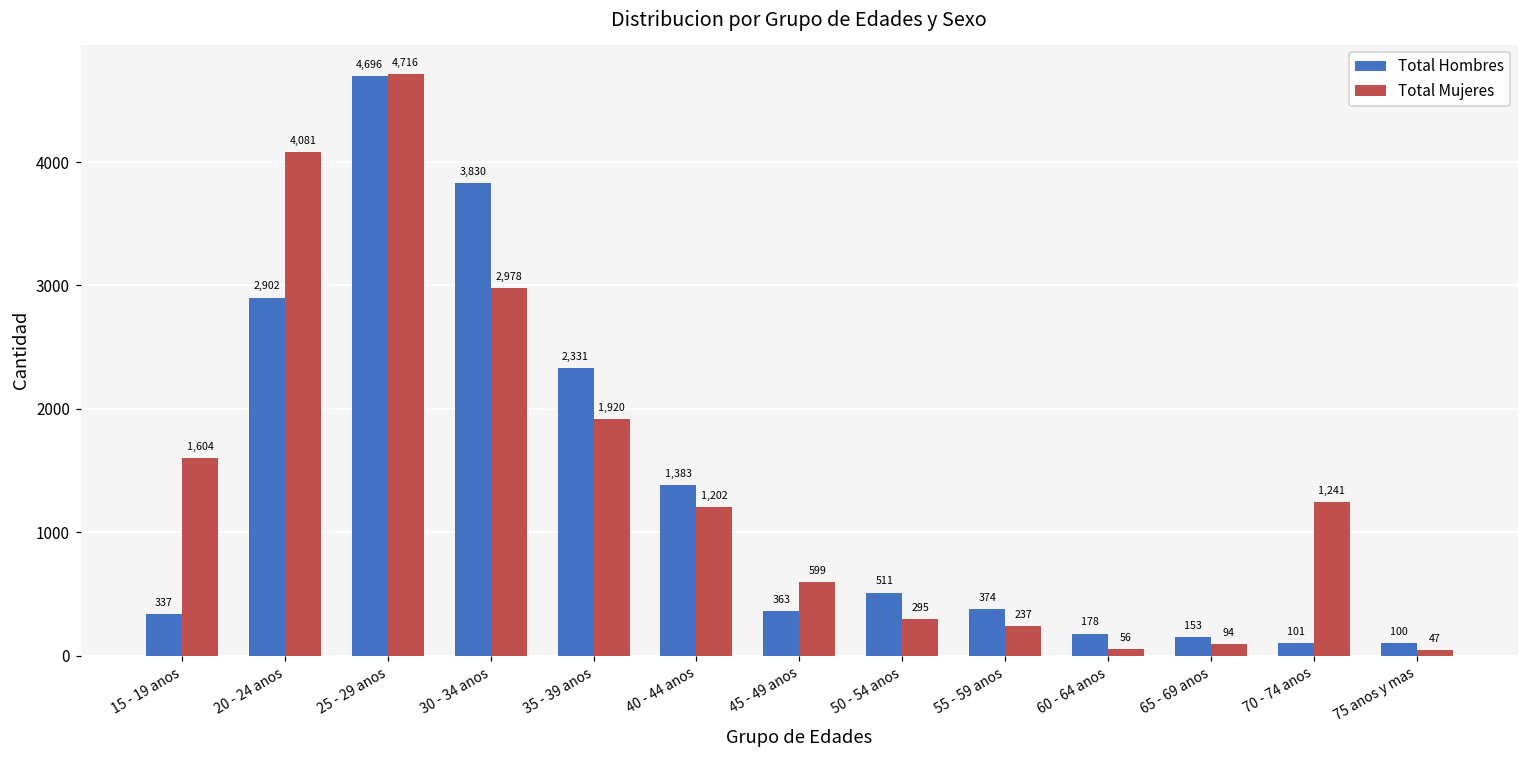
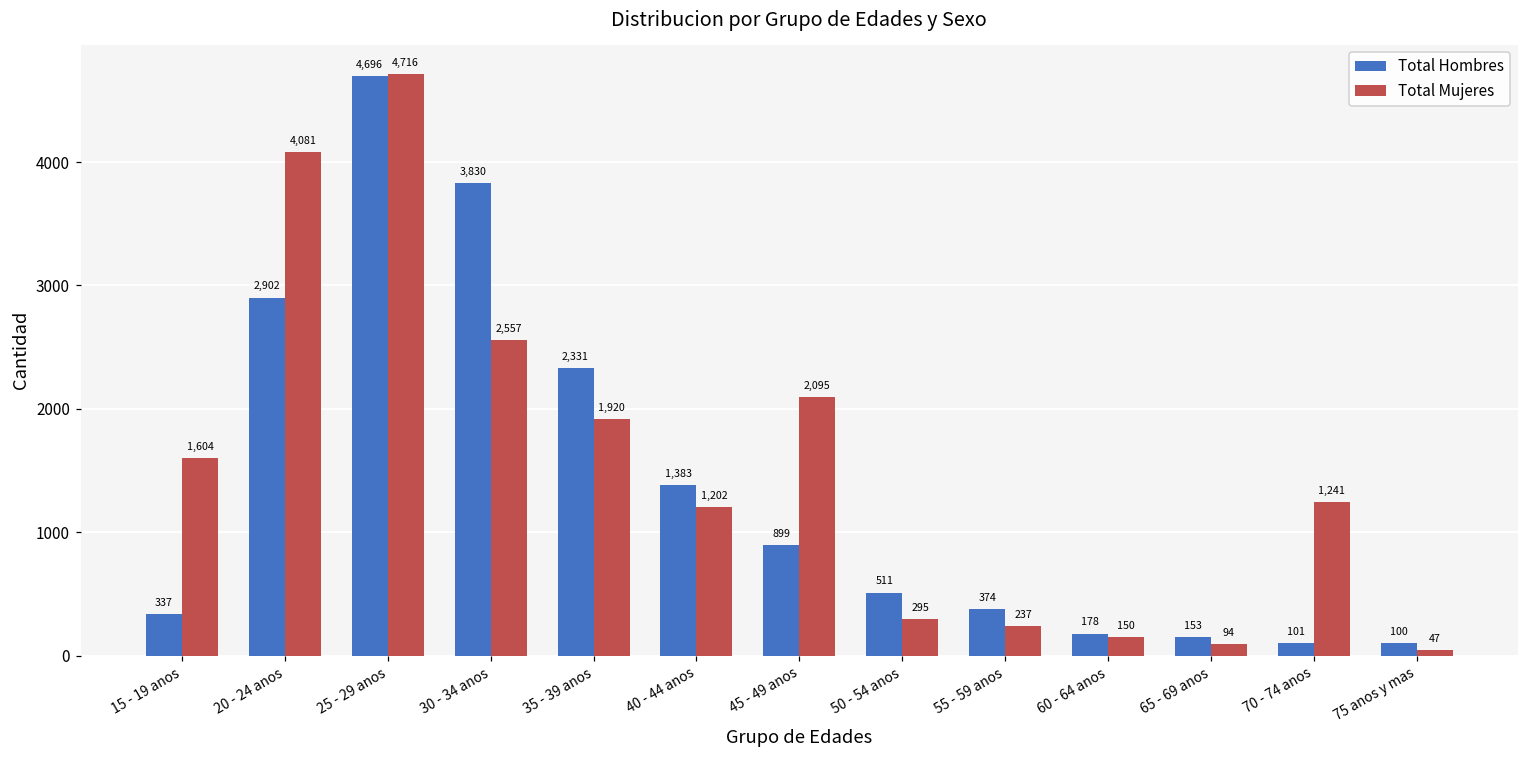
  {
    "Total Hombres": {
      "15 - 19 anos": "337",
      "20 - 24 anos": "2,902",
      "25 - 29 anos": "4,696",
      "30 - 34 anos": "3,830",
      "35 - 39 anos": "2,331",
      "40 - 44 anos": "1,383",
-     "45 - 49 anos": "363",
+     "45 - 49 anos": "899",
      "50 - 54 anos": "511",
      "55 - 59 anos": "374",
      "60 - 64 anos": "178",
      "65 - 69 anos": "153",
      "70 - 74 anos": "101",
      "75 anos y mas": "100"
    },
    "Total Mujeres": {
      "15 - 19 anos": "1,604",
      "20 - 24 anos": "4,081",
      "25 - 29 anos": "4,716",
-     "30 - 34 anos": "2,978",
+     "30 - 34 anos": "2,557",
      "35 - 39 anos": "1,920",
      "40 - 44 anos": "1,202",
-     "45 - 49 anos": "599",
+     "45 - 49 anos": "2,095",
      "50 - 54 anos": "295",
      "55 - 59 anos": "237",
-     "60 - 64 anos": "56",
+     "60 - 64 anos": "150",
      "65 - 69 anos": "94",
      "70 - 74 anos": "1,241",
      "75 anos y mas": "47"
    }
  }
